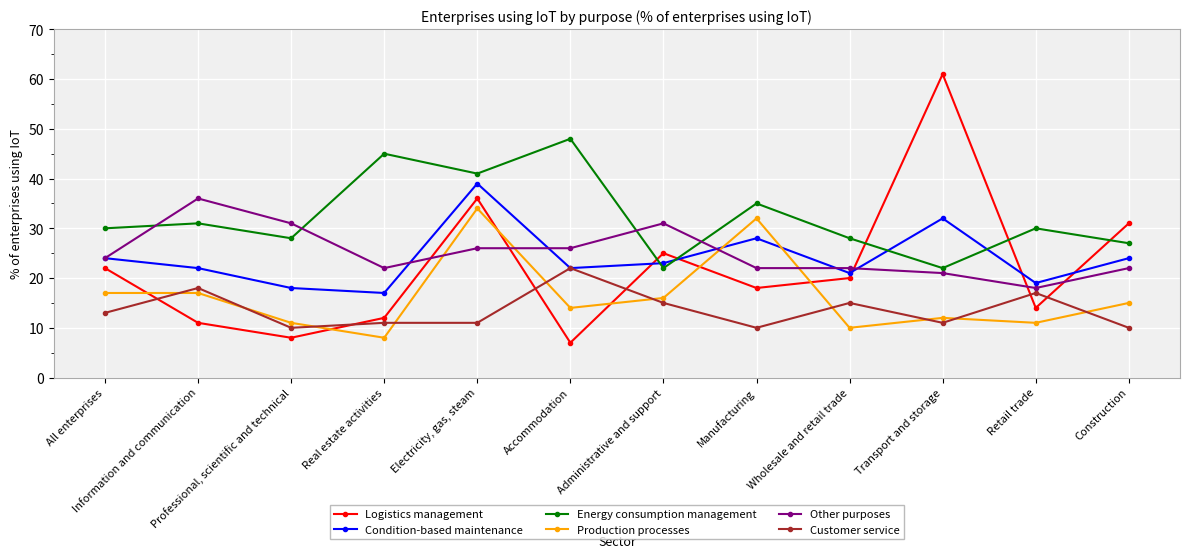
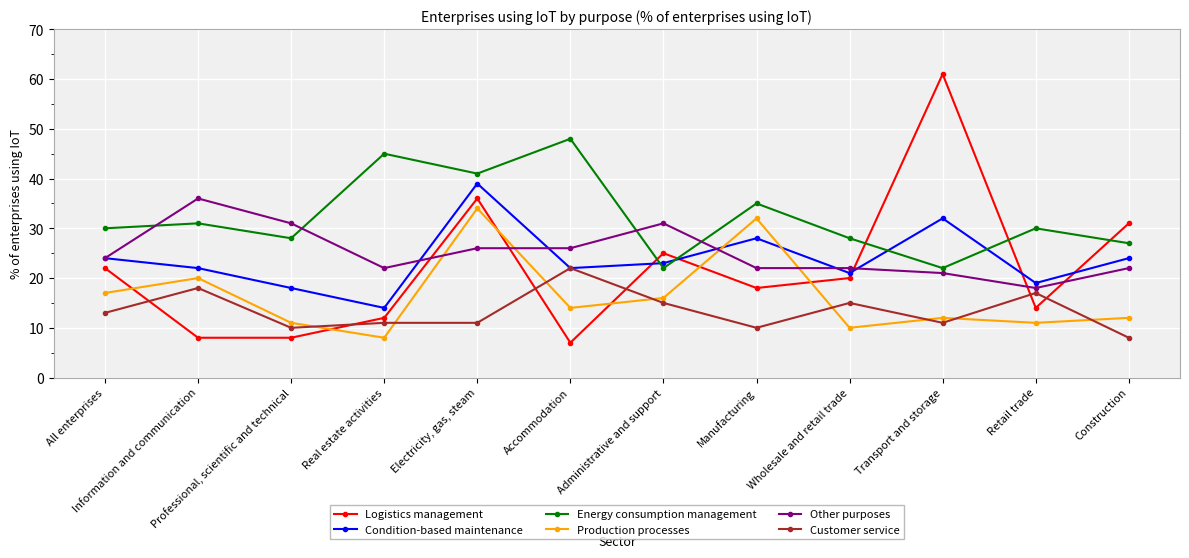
  {
    "Logistics management": {
      "All enterprises": 22,
-     "Information and communication": 11,
+     "Information and communication": 8,
      "Professional, scientific and technical": 8,
      "Real estate activities": 12,
      "Electricity, gas, steam": 36,
      "Accommodation": 7,
      "Administrative and support": 25,
      "Manufacturing": 18,
      "Wholesale and retail trade": 20,
      "Transport and storage": 61,
      "Retail trade": 14,
      "Construction": 31
    },
    "Condition-based maintenance": {
      "Information and communication": 22,
      "Professional, scientific and technical": 18,
-     "Real estate activities": 17,
+     "Real estate activities": 14,
      "Electricity, gas, steam": 39,
      "Administrative and support": 23,
      "Manufacturing": 28,
      "Wholesale and retail trade": 21,
      "Transport and storage": 32,
      "Retail trade": 19,
      "Construction": 24
    },
    "Energy consumption management": {
      "All enterprises": 30,
      "Information and communication": 31,
      "Professional, scientific and technical": 28,
      "Real estate activities": 45,
      "Electricity, gas, steam": 41,
      "Accommodation": 48,
      "Administrative and support": 22,
      "Manufacturing": 35,
      "Wholesale and retail trade": 28,
      "Transport and storage": 22,
      "Retail trade": 30,
      "Construction": 27
    },
    "Production processes": {
      "All enterprises": 17,
-     "Information and communication": 17,
+     "Information and communication": 20,
      "Professional, scientific and technical": 11,
      "Real estate activities": 8,
      "Electricity, gas, steam": 34,
      "Accommodation": 14,
      "Administrative and support": 16,
      "Manufacturing": 32,
      "Wholesale and retail trade": 10,
      "Transport and storage": 12,
      "Retail trade": 11,
-     "Construction": 15
+     "Construction": 12
    },
    "Other purposes": {
      "Information and communication": 36,
      "Professional, scientific and technical": 31,
      "Real estate activities": 22,
      "Electricity, gas, steam": 26,
      "Accommodation": 26,
      "Administrative and support": 31,
      "Manufacturing": 22,
      "Wholesale and retail trade": 22,
      "Transport and storage": 21,
      "Retail trade": 18,
      "Construction": 22
    },
    "Customer service": {
      "All enterprises": 13,
      "Information and communication": 18,
      "Professional, scientific and technical": 10,
      "Real estate activities": 11,
      "Electricity, gas, steam": 11,
      "Administrative and support": 15,
      "Manufacturing": 10,
      "Wholesale and retail trade": 15,
      "Transport and storage": 11,
      "Retail trade": 17,
-     "Construction": 10
+     "Construction": 8
    }
  }
